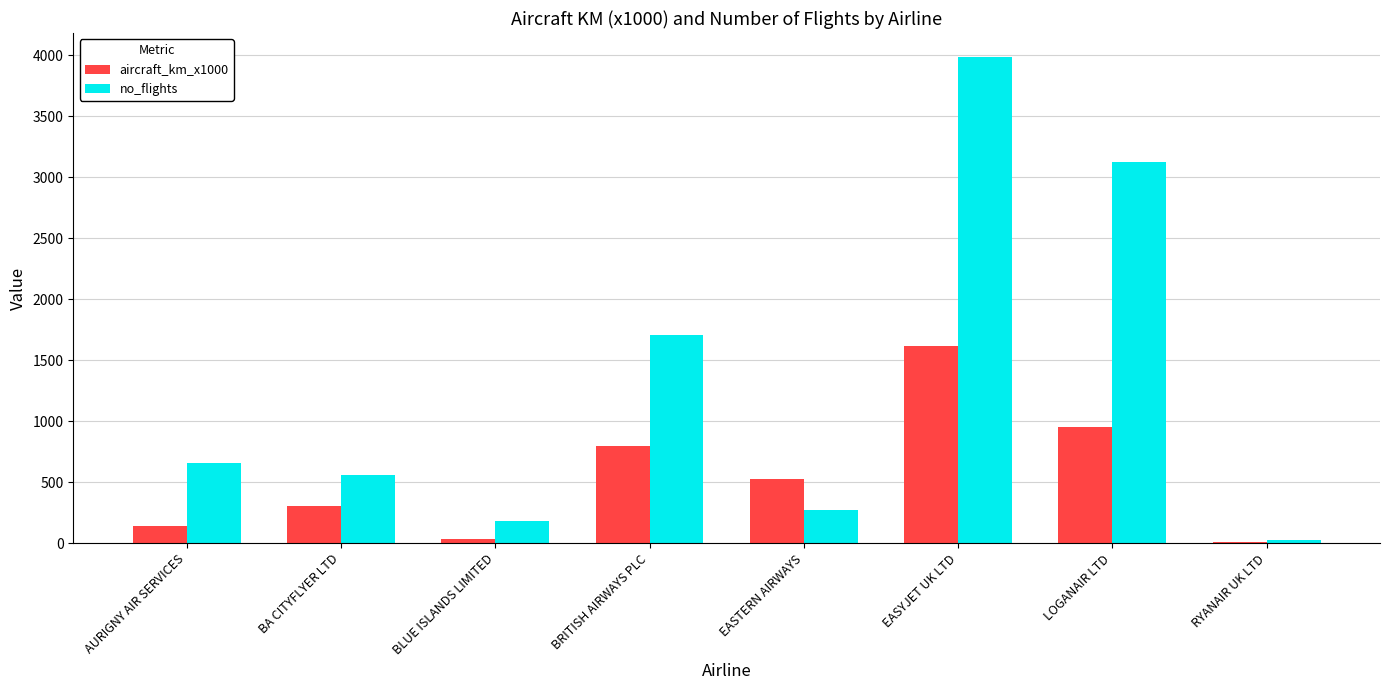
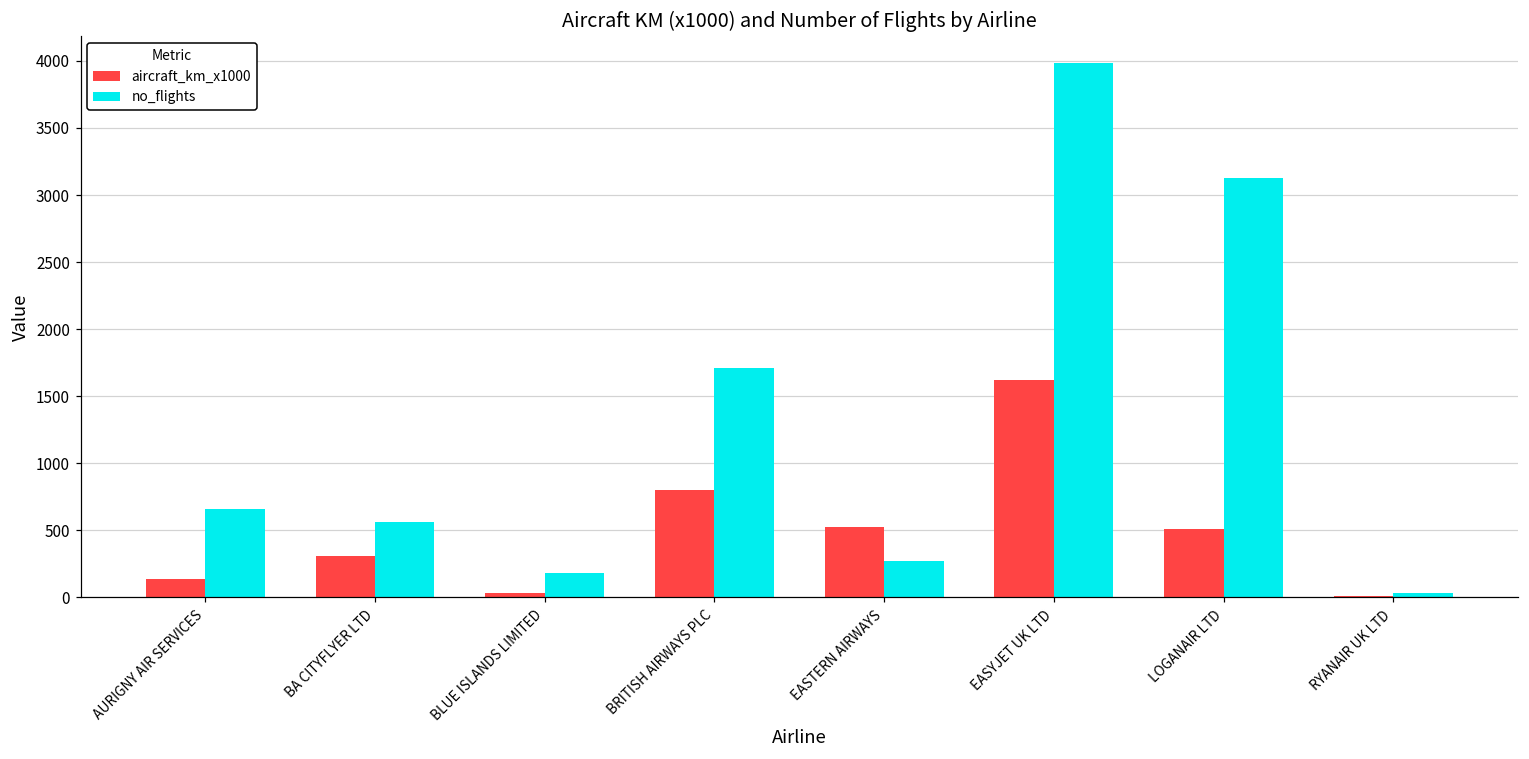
  {
    "aircraft_km_x1000": {
      "AURIGNY AIR SERVICES": 140,
      "BA CITYFLYER LTD": 310,
      "BLUE ISLANDS LIMITED": 30,
      "BRITISH AIRWAYS PLC": 800,
      "EASTERN AIRWAYS": 530,
      "EASYJET UK LTD": 1620,
-     "LOGANAIR LTD": 950
+     "LOGANAIR LTD": 510
    },
    "no_flights": {
      "AURIGNY AIR SERVICES": 660,
      "BA CITYFLYER LTD": 560,
      "BLUE ISLANDS LIMITED": 180,
      "BRITISH AIRWAYS PLC": 1710,
      "EASTERN AIRWAYS": 270,
      "EASYJET UK LTD": 3980,
      "LOGANAIR LTD": 3130,
      "RYANAIR UK LTD": 30
    }
  }
